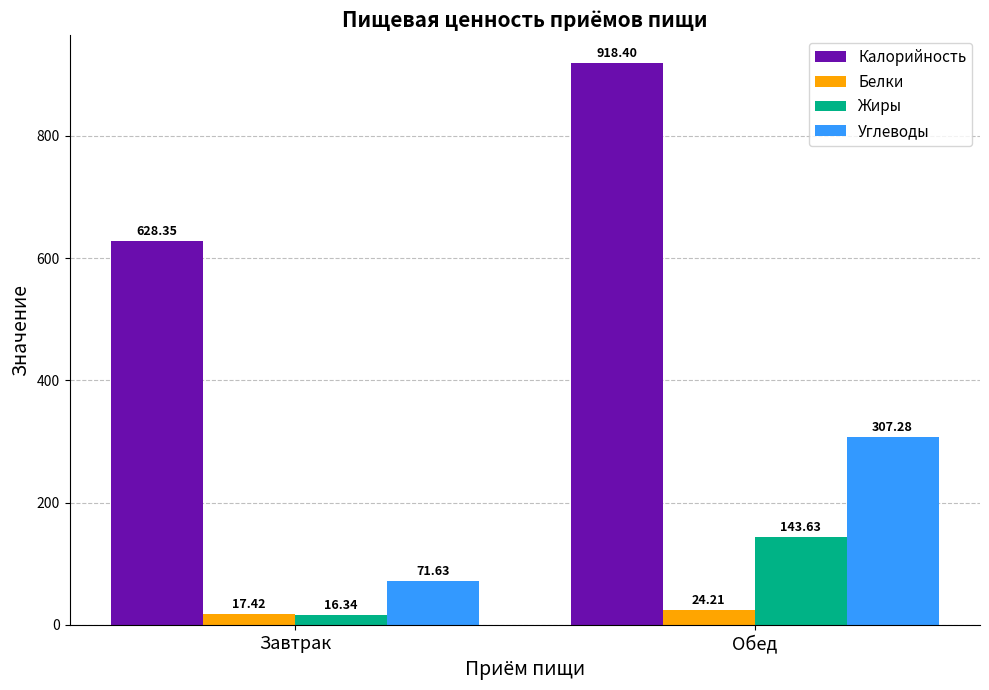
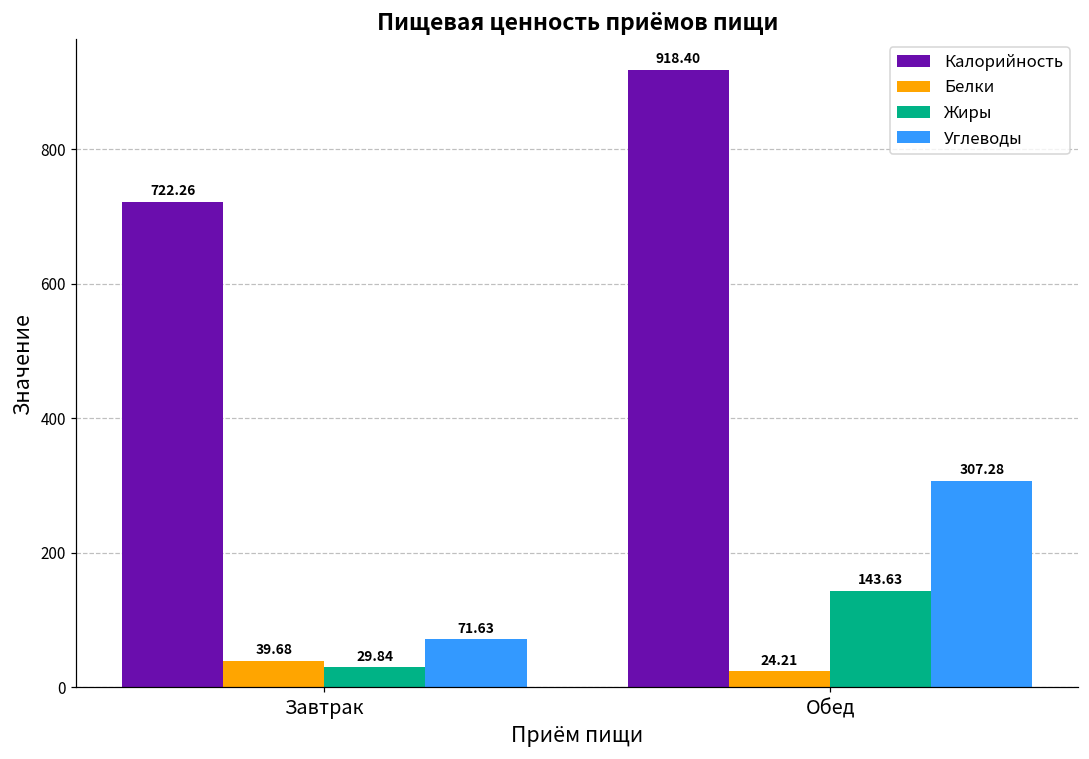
  {
    "Калорийность": {
-     "Завтрак": 628.35,
+     "Завтрак": 722.26,
      "Обед": 918.40
    },
    "Белки": {
-     "Завтрак": 17.42,
+     "Завтрак": 39.68,
      "Обед": 24.21
    },
    "Жиры": {
-     "Завтрак": 16.34,
+     "Завтрак": 29.84,
      "Обед": 143.63
    },
    "Углеводы": {
      "Завтрак": 71.63,
      "Обед": 307.28
    }
  }
